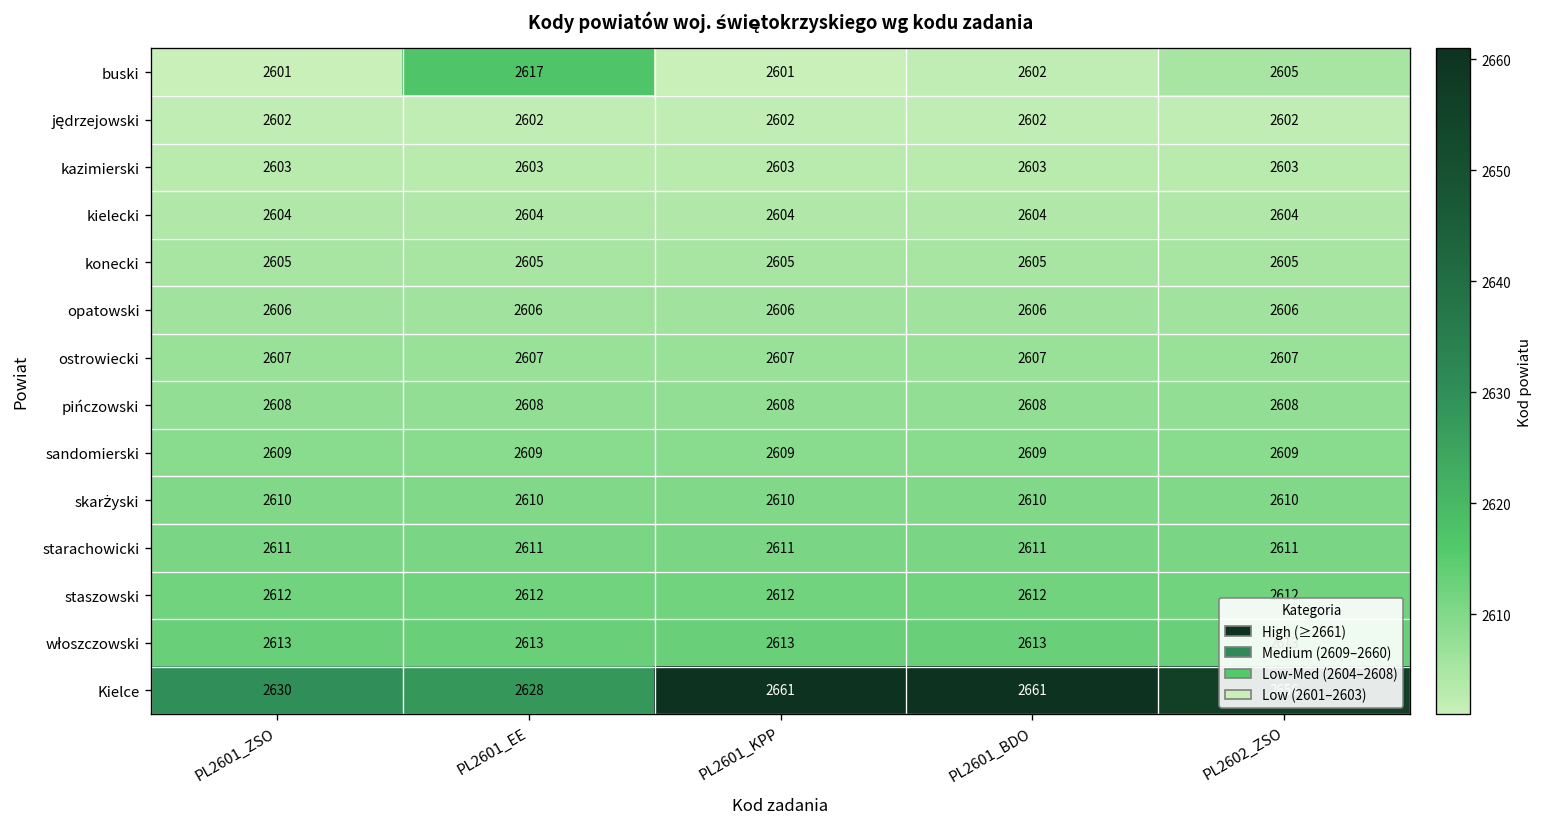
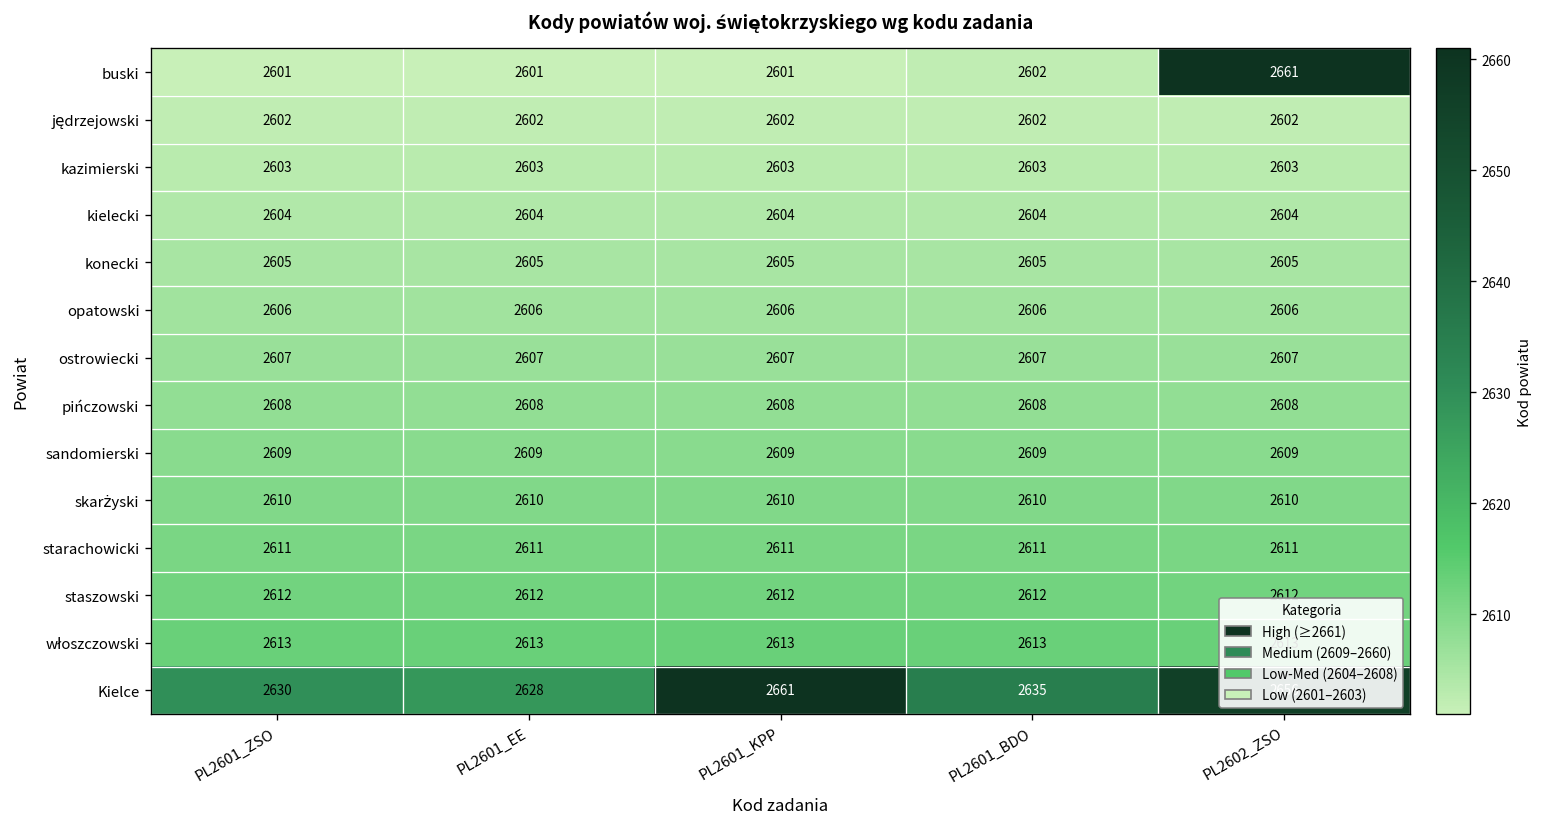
  {
    "buski": {
      "PL2601_ZSO": 2601,
-     "PL2601_EE": 2617,
+     "PL2601_EE": 2601,
      "PL2601_KPP": 2601,
      "PL2601_BDO": 2602,
-     "PL2602_ZSO": 2605
+     "PL2602_ZSO": 2661
    },
    "jędrzejowski": {
      "PL2601_ZSO": 2602,
      "PL2601_EE": 2602,
      "PL2601_KPP": 2602,
      "PL2601_BDO": 2602,
      "PL2602_ZSO": 2602
    },
    "kazimierski": {
      "PL2601_ZSO": 2603,
      "PL2601_EE": 2603,
      "PL2601_KPP": 2603,
      "PL2601_BDO": 2603,
      "PL2602_ZSO": 2603
    },
    "kielecki": {
      "PL2601_ZSO": 2604,
      "PL2601_EE": 2604,
      "PL2601_KPP": 2604,
      "PL2601_BDO": 2604,
      "PL2602_ZSO": 2604
    },
    "konecki": {
      "PL2601_ZSO": 2605,
      "PL2601_EE": 2605,
      "PL2601_KPP": 2605,
      "PL2601_BDO": 2605,
      "PL2602_ZSO": 2605
    },
    "opatowski": {
      "PL2601_ZSO": 2606,
      "PL2601_EE": 2606,
      "PL2601_KPP": 2606,
      "PL2601_BDO": 2606,
      "PL2602_ZSO": 2606
    },
    "ostrowiecki": {
      "PL2601_ZSO": 2607,
      "PL2601_EE": 2607,
      "PL2601_KPP": 2607,
      "PL2601_BDO": 2607,
      "PL2602_ZSO": 2607
    },
    "pińczowski": {
      "PL2601_ZSO": 2608,
      "PL2601_EE": 2608,
      "PL2601_KPP": 2608,
      "PL2601_BDO": 2608,
      "PL2602_ZSO": 2608
    },
    "sandomierski": {
      "PL2601_ZSO": 2609,
      "PL2601_EE": 2609,
      "PL2601_KPP": 2609,
      "PL2601_BDO": 2609,
      "PL2602_ZSO": 2609
    },
    "skarżyski": {
      "PL2601_ZSO": 2610,
      "PL2601_EE": 2610,
      "PL2601_KPP": 2610,
      "PL2601_BDO": 2610,
      "PL2602_ZSO": 2610
    },
    "starachowicki": {
      "PL2601_ZSO": 2611,
      "PL2601_EE": 2611,
      "PL2601_KPP": 2611,
      "PL2601_BDO": 2611,
      "PL2602_ZSO": 2611
    },
    "staszowski": {
      "PL2601_ZSO": 2612,
      "PL2601_EE": 2612,
      "PL2601_KPP": 2612,
      "PL2601_BDO": 2612,
      "PL2602_ZSO": 2612
    },
    "włoszczowski": {
      "PL2601_ZSO": 2613,
      "PL2601_EE": 2613,
      "PL2601_KPP": 2613,
      "PL2601_BDO": 2613
    },
    "Kielce": {
      "PL2601_ZSO": 2630,
      "PL2601_EE": 2628,
      "PL2601_KPP": 2661,
-     "PL2601_BDO": 2661
+     "PL2601_BDO": 2635
    }
  }
